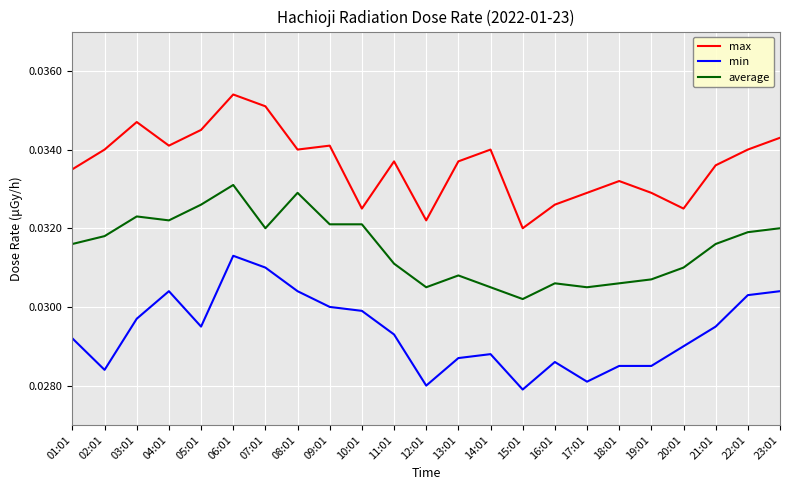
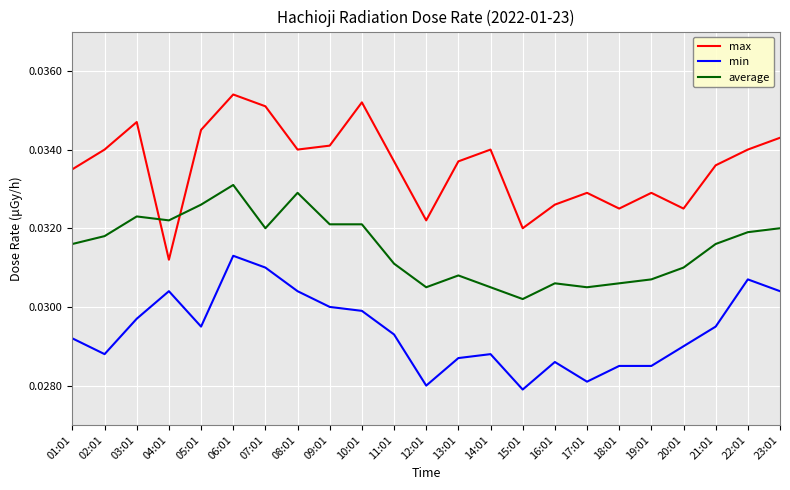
  {
    "max": {
      "01:01": 0.0335,
      "02:01": 0.0340,
      "03:01": 0.0347,
-     "04:01": 0.0341,
+     "04:01": 0.0312,
      "05:01": 0.0345,
      "06:01": 0.0354,
      "07:01": 0.0351,
      "08:01": 0.0340,
      "09:01": 0.0341,
-     "10:01": 0.0325,
+     "10:01": 0.0352,
      "11:01": 0.0337,
      "12:01": 0.0322,
      "13:01": 0.0337,
      "14:01": 0.0340,
      "15:01": 0.0320,
      "16:01": 0.0326,
      "17:01": 0.0329,
-     "18:01": 0.0332,
+     "18:01": 0.0325,
      "19:01": 0.0329,
      "20:01": 0.0325,
      "21:01": 0.0336,
      "22:01": 0.0340,
      "23:01": 0.0343
    },
    "min": {
      "01:01": 0.0292,
-     "02:01": 0.0284,
+     "02:01": 0.0288,
      "03:01": 0.0297,
      "04:01": 0.0304,
      "05:01": 0.0295,
      "06:01": 0.0313,
      "07:01": 0.0310,
      "08:01": 0.0304,
      "09:01": 0.0300,
      "10:01": 0.0299,
      "11:01": 0.0293,
      "12:01": 0.0280,
      "13:01": 0.0287,
      "14:01": 0.0288,
      "15:01": 0.0279,
      "16:01": 0.0286,
      "17:01": 0.0281,
      "18:01": 0.0285,
      "19:01": 0.0285,
      "20:01": 0.0290,
      "21:01": 0.0295,
-     "22:01": 0.0303,
+     "22:01": 0.0307,
      "23:01": 0.0304
    },
    "average": {
      "01:01": 0.0316,
      "02:01": 0.0318,
      "03:01": 0.0323,
      "04:01": 0.0322,
      "05:01": 0.0326,
      "06:01": 0.0331,
      "07:01": 0.0320,
      "08:01": 0.0329,
      "09:01": 0.0321,
      "10:01": 0.0321,
      "11:01": 0.0311,
      "12:01": 0.0305,
      "13:01": 0.0308,
      "14:01": 0.0305,
      "15:01": 0.0302,
      "16:01": 0.0306,
      "17:01": 0.0305,
      "18:01": 0.0306,
      "19:01": 0.0307,
      "20:01": 0.0310,
      "21:01": 0.0316,
      "22:01": 0.0319,
      "23:01": 0.0320
    }
  }
